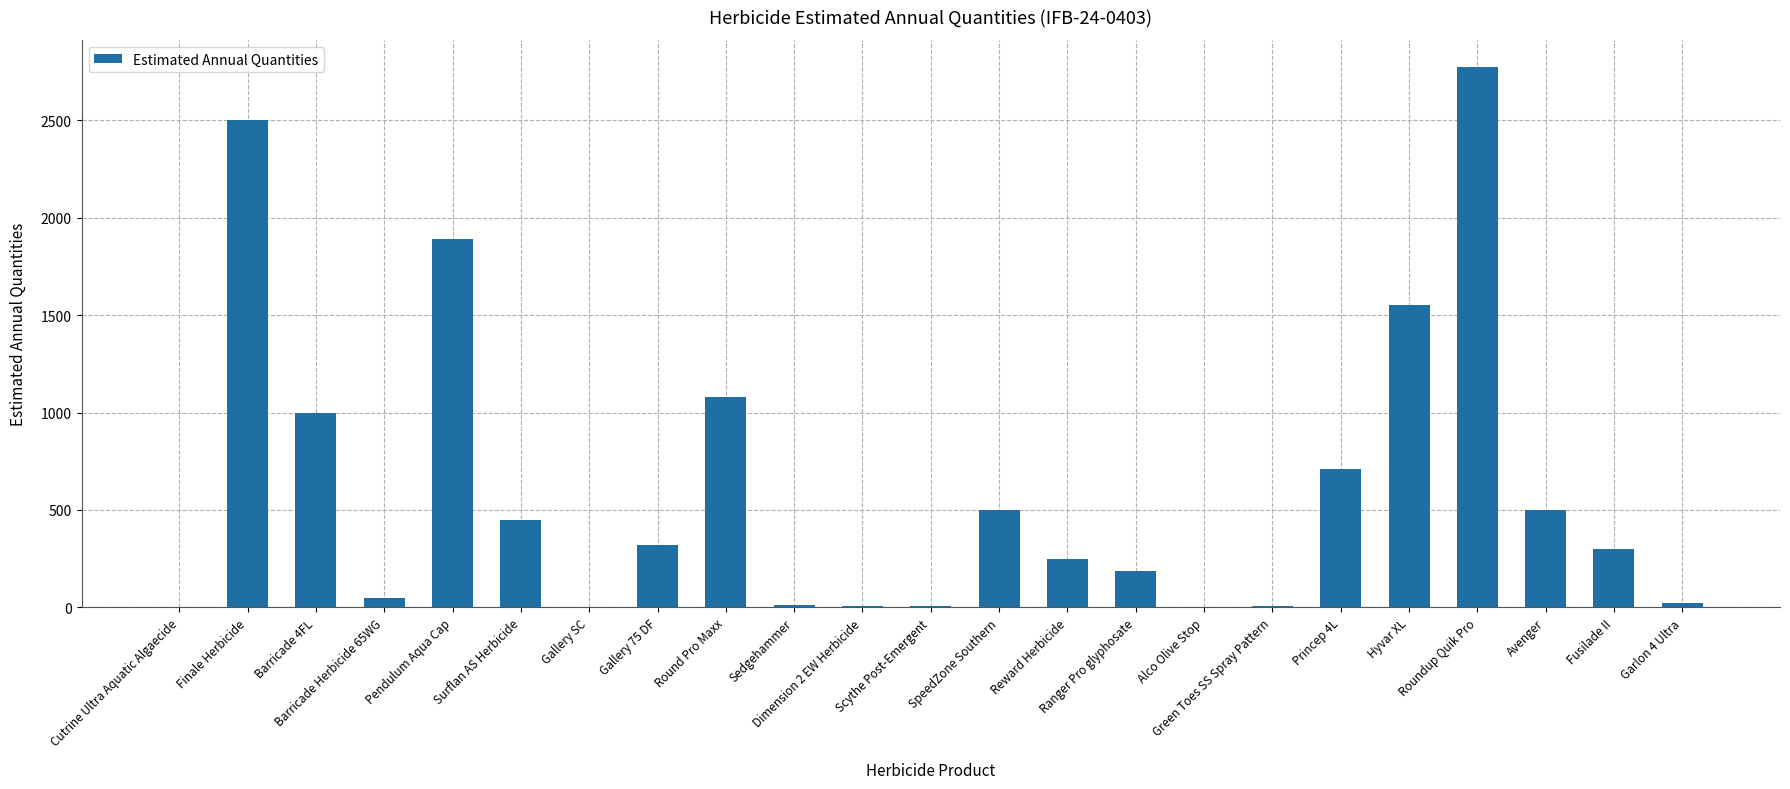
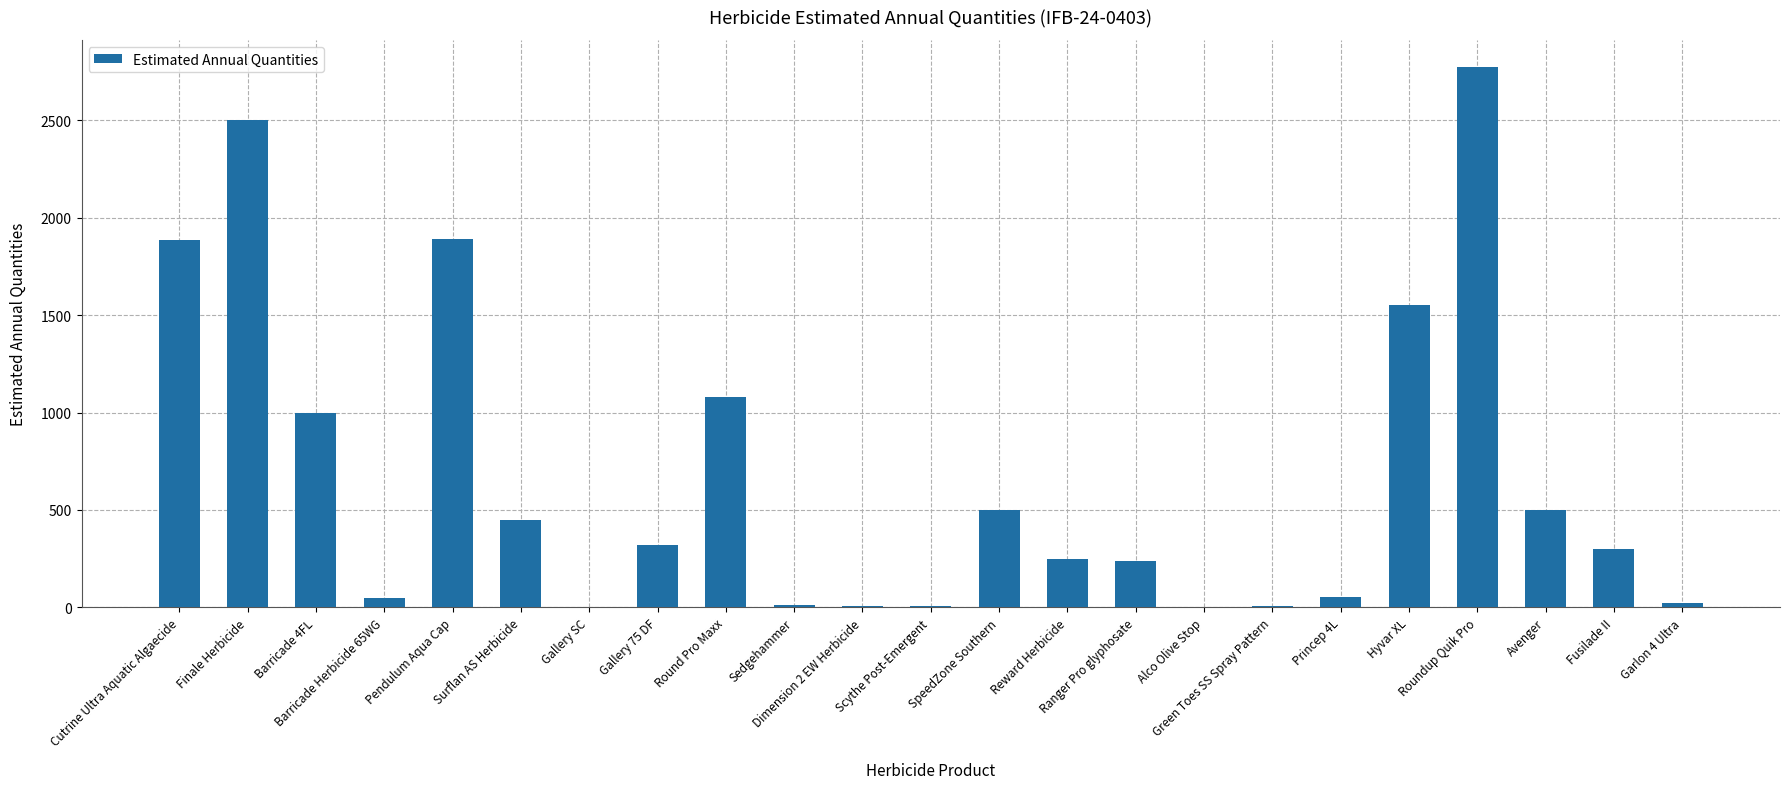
  {
-   "Cutrine Ultra Aquatic Algaecide": 0,
+   "Cutrine Ultra Aquatic Algaecide": 1890,
    "Finale Herbicide": 2500,
    "Barricade 4FL": 1000,
    "Barricade Herbicide 65WG": 50,
    "Pendulum Aqua Cap": 1890,
    "Surflan AS Herbicide": 450,
    "Gallery 75 DF": 320,
    "Round Pro Maxx": 1080,
    "SpeedZone Southern": 500,
    "Reward Herbicide": 250,
-   "Ranger Pro glyphosate": 190,
-   "Princep 4L": 710,
+   "Ranger Pro glyphosate": 240,
+   "Princep 4L": 60,
    "Hyvar XL": 1550,
    "Roundup Quik Pro": 2770,
    "Avenger": 500,
    "Fusilade II": 300,
    "Garlon 4 Ultra": 30
  }
